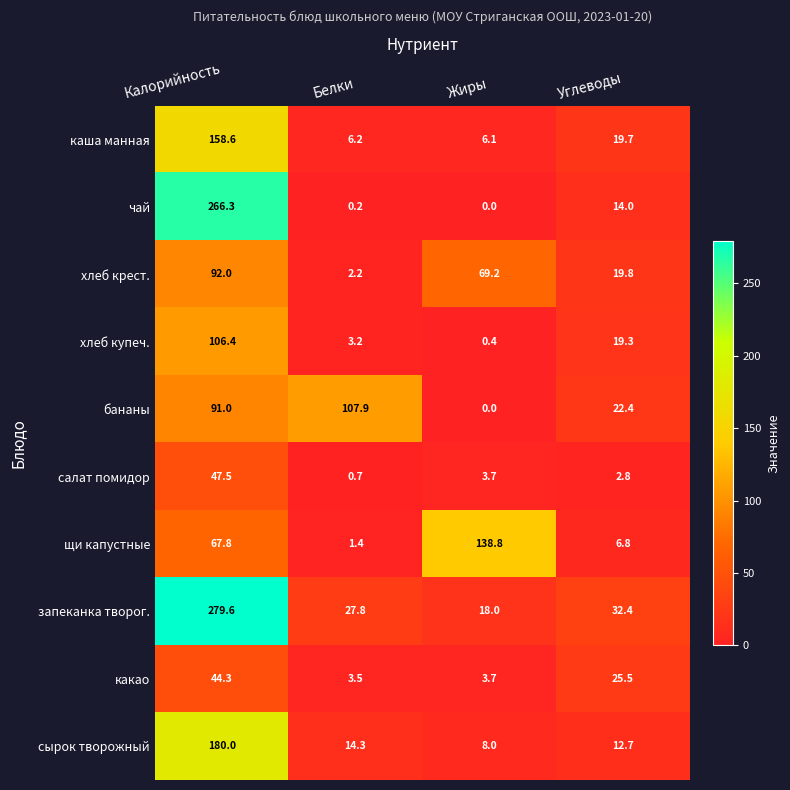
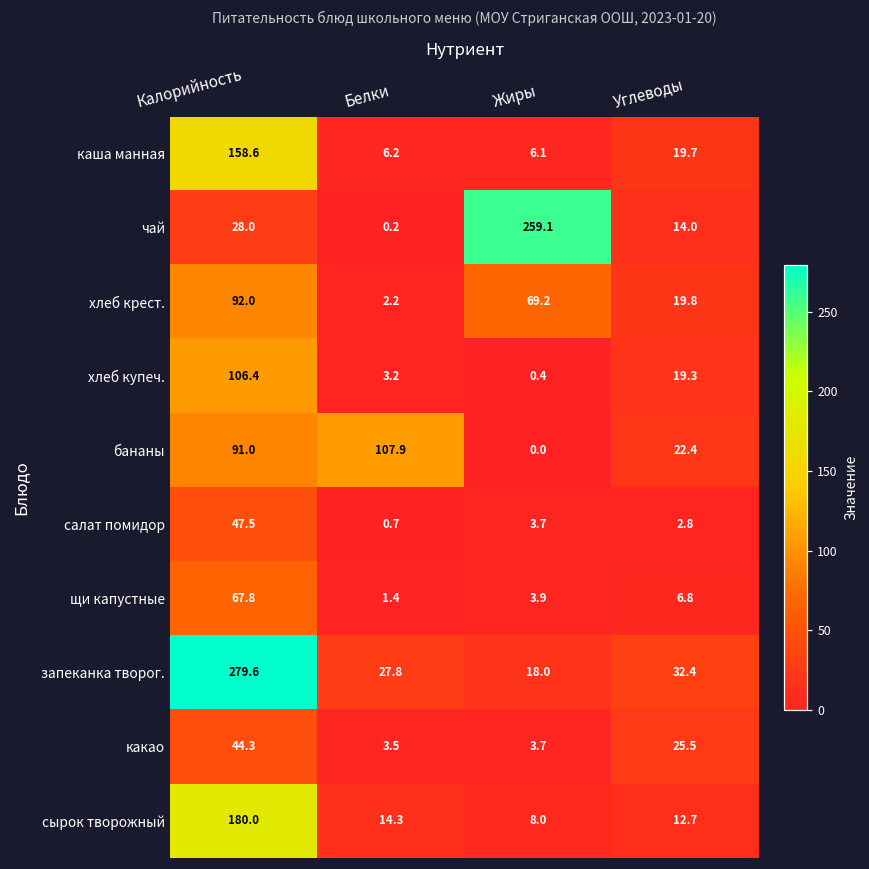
  {
    "каша манная": {
      "Калорийность": 158.6,
      "Белки": 6.2,
      "Жиры": 6.1,
      "Углеводы": 19.7
    },
    "чай": {
-     "Калорийность": 266.3,
+     "Калорийность": 28.0,
      "Белки": 0.2,
-     "Жиры": 0.0,
+     "Жиры": 259.1,
      "Углеводы": 14.0
    },
    "хлеб крест.": {
      "Калорийность": 92.0,
      "Белки": 2.2,
      "Жиры": 69.2,
      "Углеводы": 19.8
    },
    "хлеб купеч.": {
      "Калорийность": 106.4,
      "Белки": 3.2,
      "Жиры": 0.4,
      "Углеводы": 19.3
    },
    "бананы": {
      "Калорийность": 91.0,
      "Белки": 107.9,
      "Жиры": 0.0,
      "Углеводы": 22.4
    },
    "салат помидор": {
      "Калорийность": 47.5,
      "Белки": 0.7,
      "Жиры": 3.7,
      "Углеводы": 2.8
    },
    "щи капустные": {
      "Калорийность": 67.8,
      "Белки": 1.4,
-     "Жиры": 138.8,
+     "Жиры": 3.9,
      "Углеводы": 6.8
    },
    "запеканка творог.": {
      "Калорийность": 279.6,
      "Белки": 27.8,
      "Жиры": 18.0,
      "Углеводы": 32.4
    },
    "какао": {
      "Калорийность": 44.3,
      "Белки": 3.5,
      "Жиры": 3.7,
      "Углеводы": 25.5
    },
    "сырок творожный": {
      "Калорийность": 180.0,
      "Белки": 14.3,
      "Жиры": 8.0,
      "Углеводы": 12.7
    }
  }
